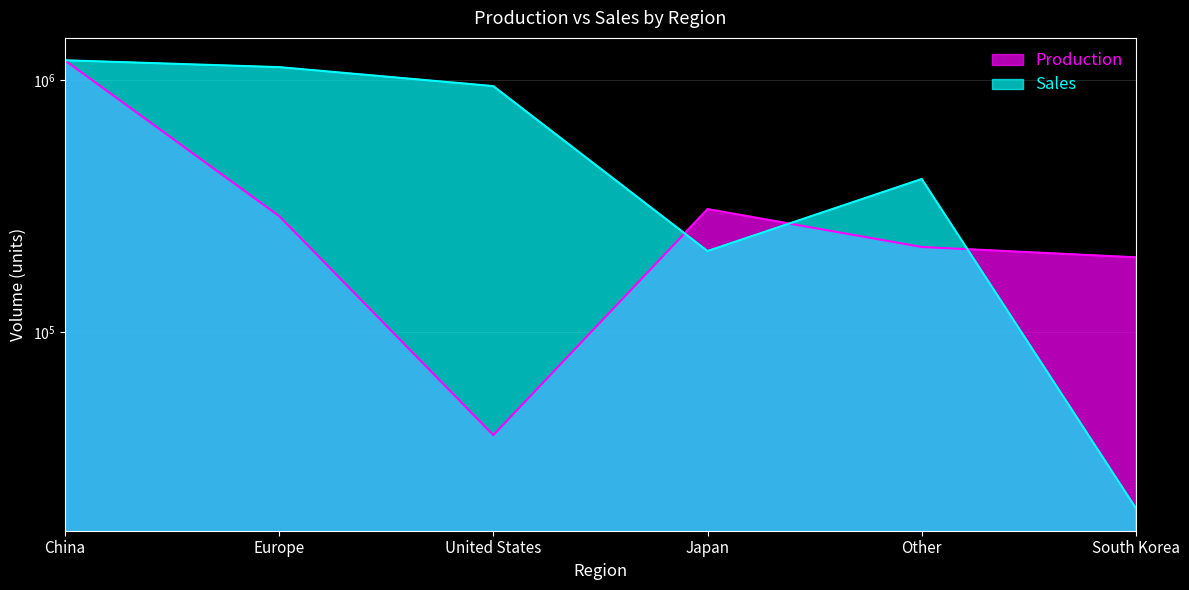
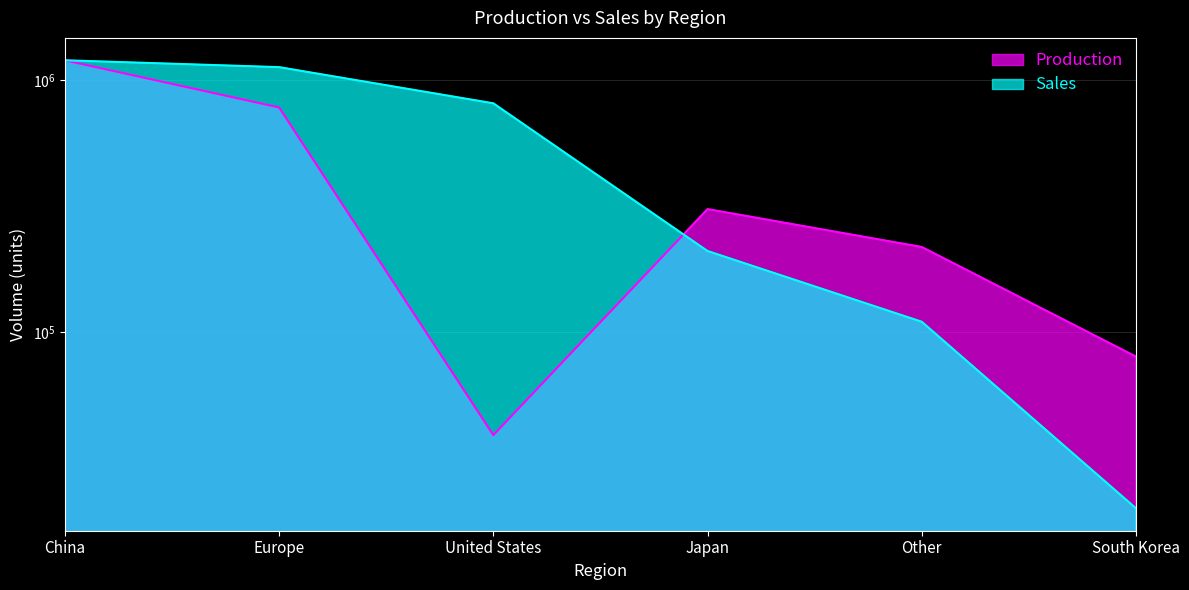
  {
    "Production": {
-     "Europe": 290000,
+     "Europe": 780000,
      "United States": 39000,
      "Japan": 310000,
      "Other": 220000,
-     "South Korea": 200000
+     "South Korea": 80000
    },
    "Sales": {
      "Europe": 1100000,
-     "United States": 950000,
+     "United States": 810000,
      "Japan": 210000,
-     "Other": 410000,
+     "Other": 110000,
      "South Korea": 20000
    }
  }
